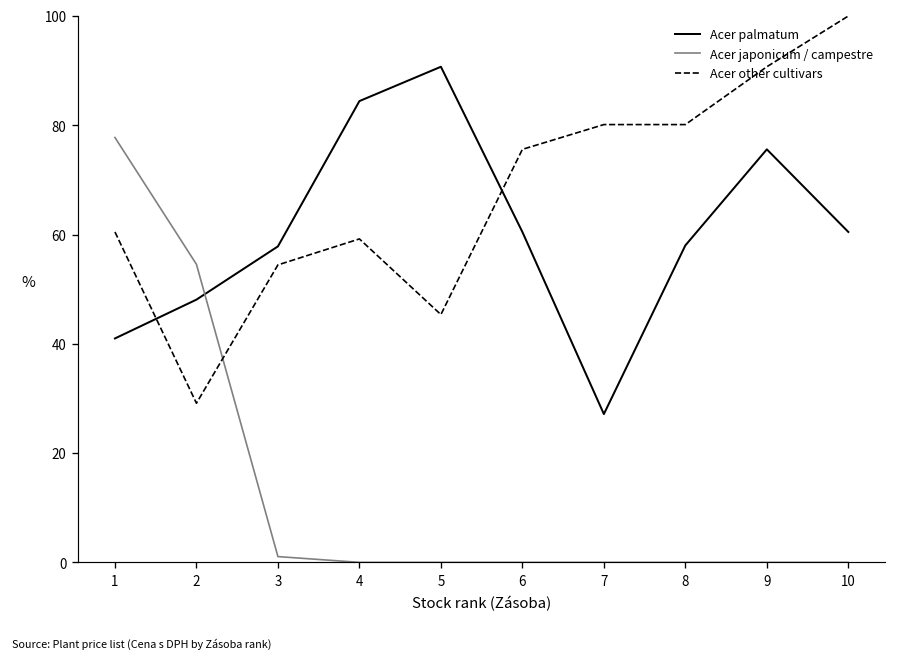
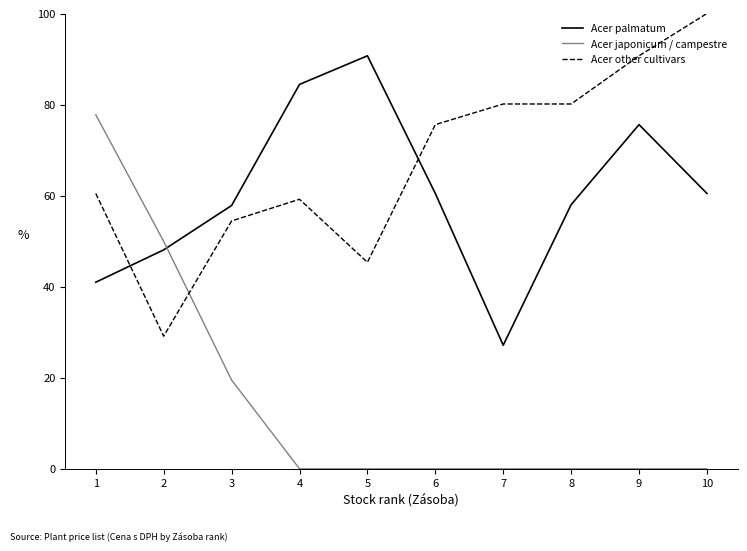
  {
    "Acer japonicum / campestre": {
      "1": 78,
-     "2": 55,
-     "3": 1,
+     "2": 50,
+     "3": 19,
      "4": 0,
      "5": 0,
      "6": 0,
      "7": 0,
      "8": 0,
      "9": 0,
      "10": 0
    }
  }
